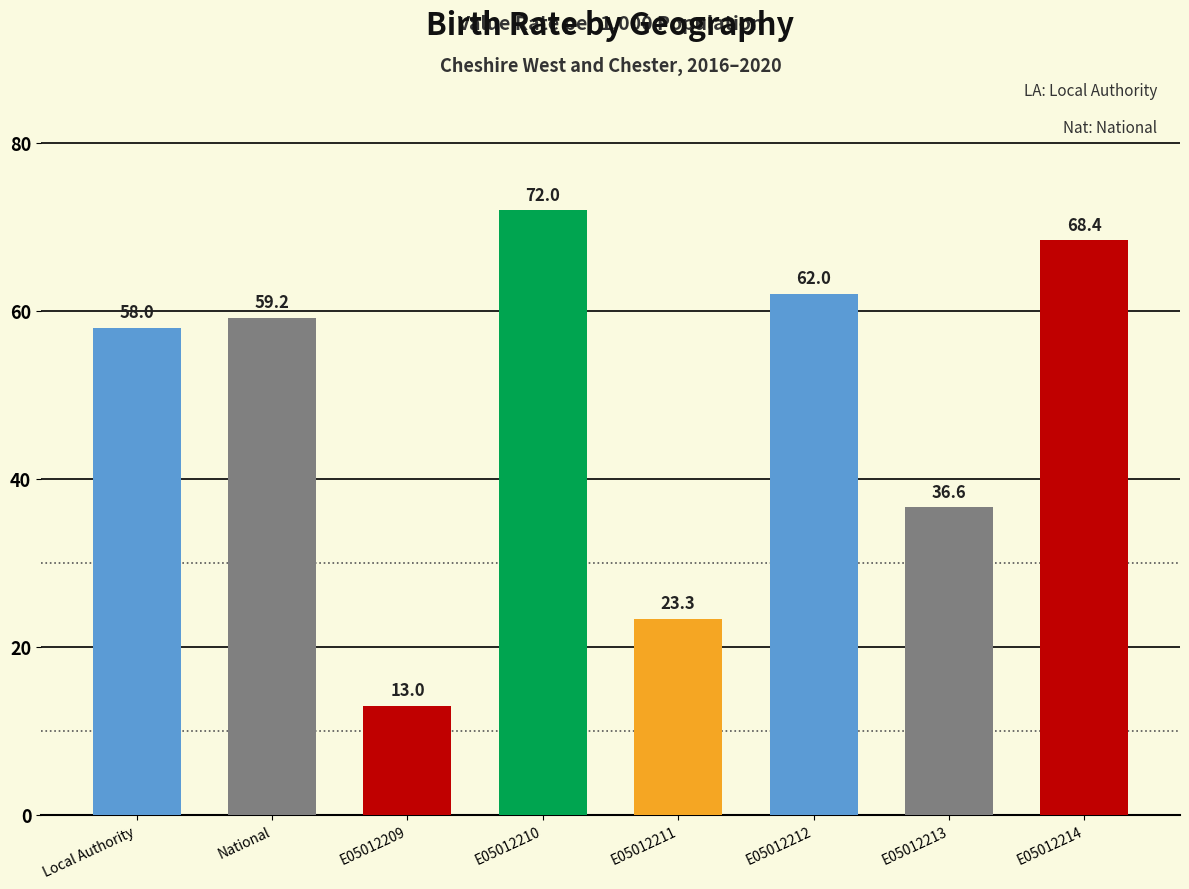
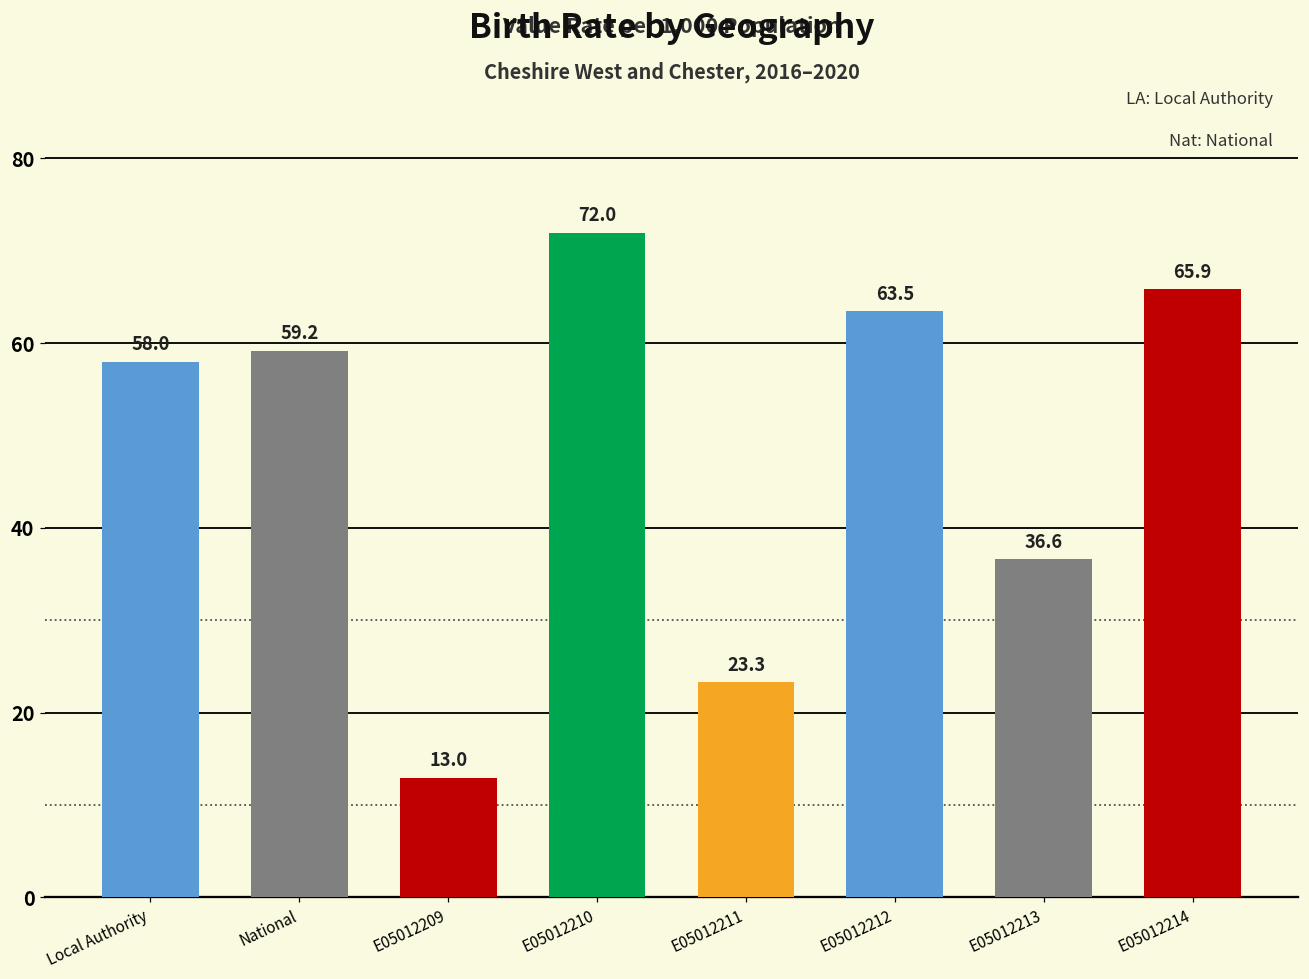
  {
    "Local Authority": 58.0,
    "National": 59.2,
    "E05012209": 13.0,
    "E05012210": 72.0,
    "E05012211": 23.3,
-   "E05012212": 62.0,
+   "E05012212": 63.5,
    "E05012213": 36.6,
-   "E05012214": 68.4
+   "E05012214": 65.9
  }
